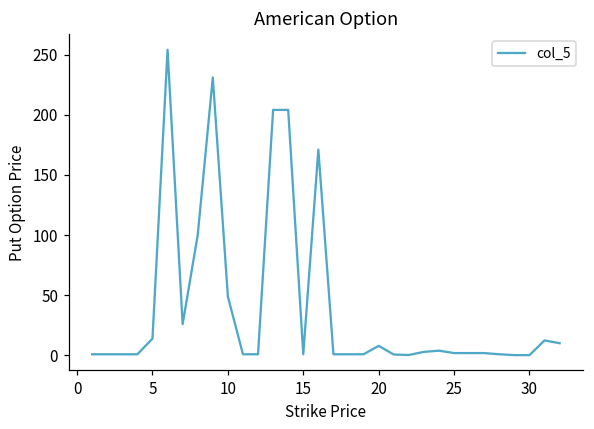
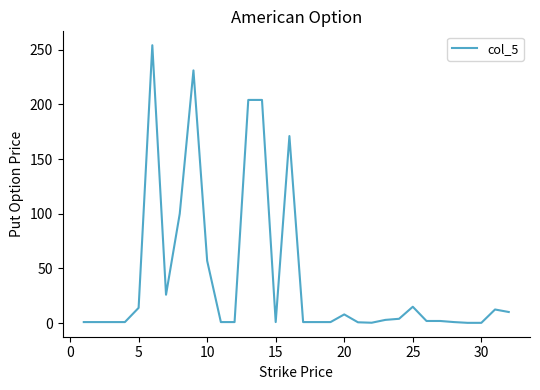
  {
    "5": 14,
-   "10": 49,
+   "10": 57,
    "15": 1,
    "20": 8,
-   "25": 2,
+   "25": 15,
    "30": 0
  }
